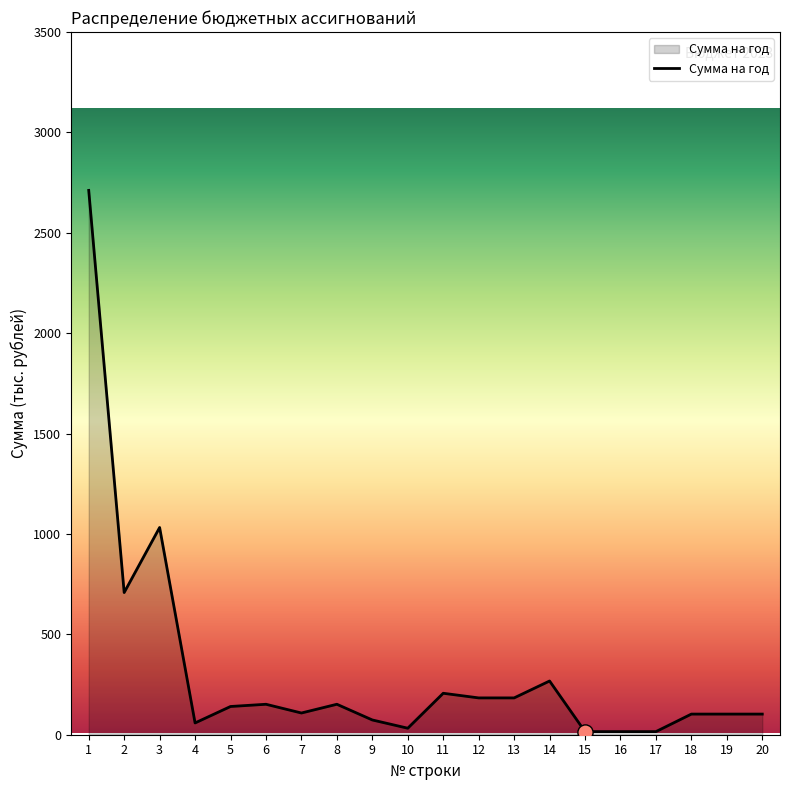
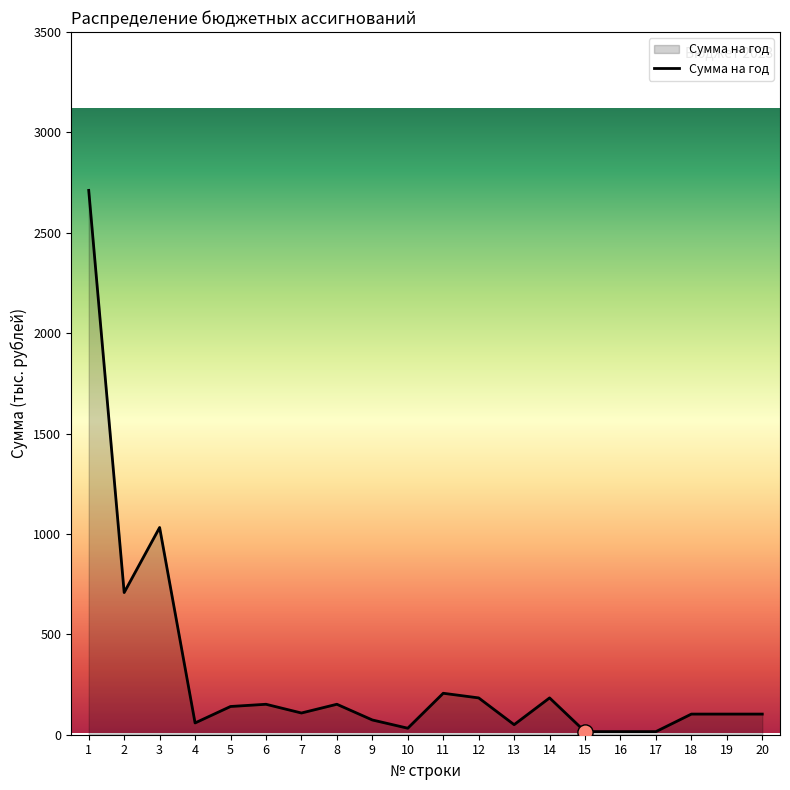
  {
    "Сумма на год": {
      "1": 2710,
      "2": 710,
      "3": 1030,
      "4": 60,
      "5": 140,
      "6": 150,
      "7": 110,
      "8": 150,
      "9": 70,
      "10": 30,
      "11": 210,
      "12": 180,
-     "13": 180,
-     "14": 270,
+     "13": 50,
+     "14": 180,
      "16": 20,
      "17": 20,
      "18": 100,
      "19": 100,
      "20": 100
    }
  }
